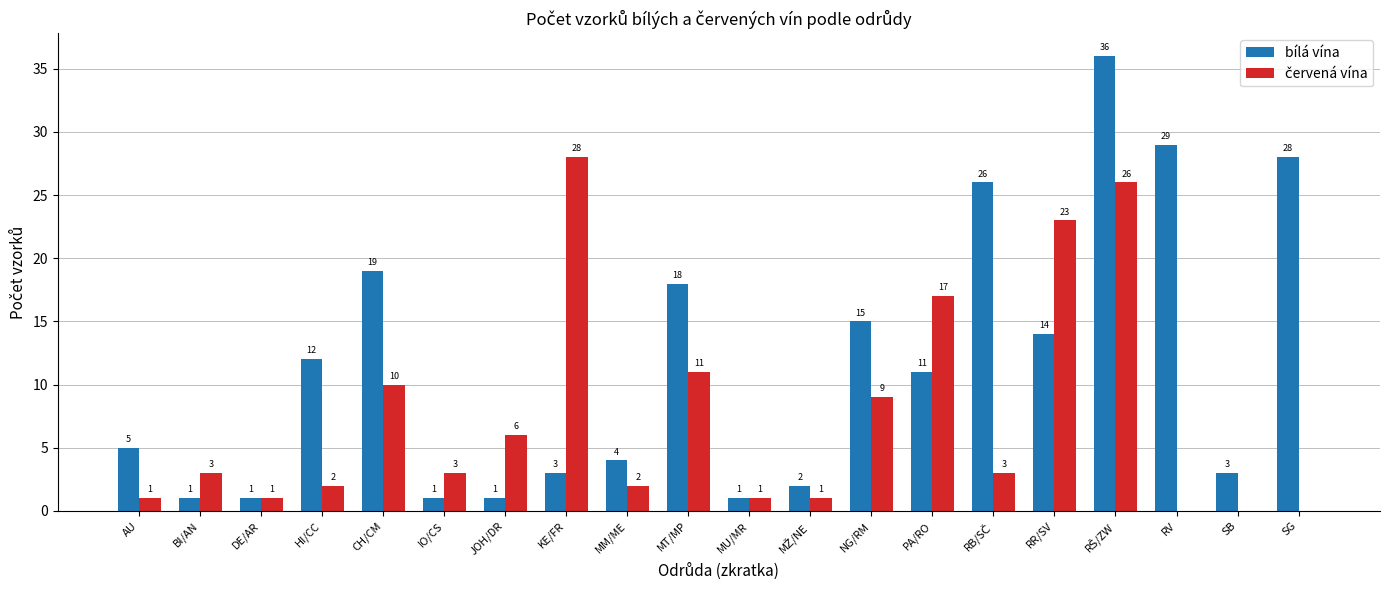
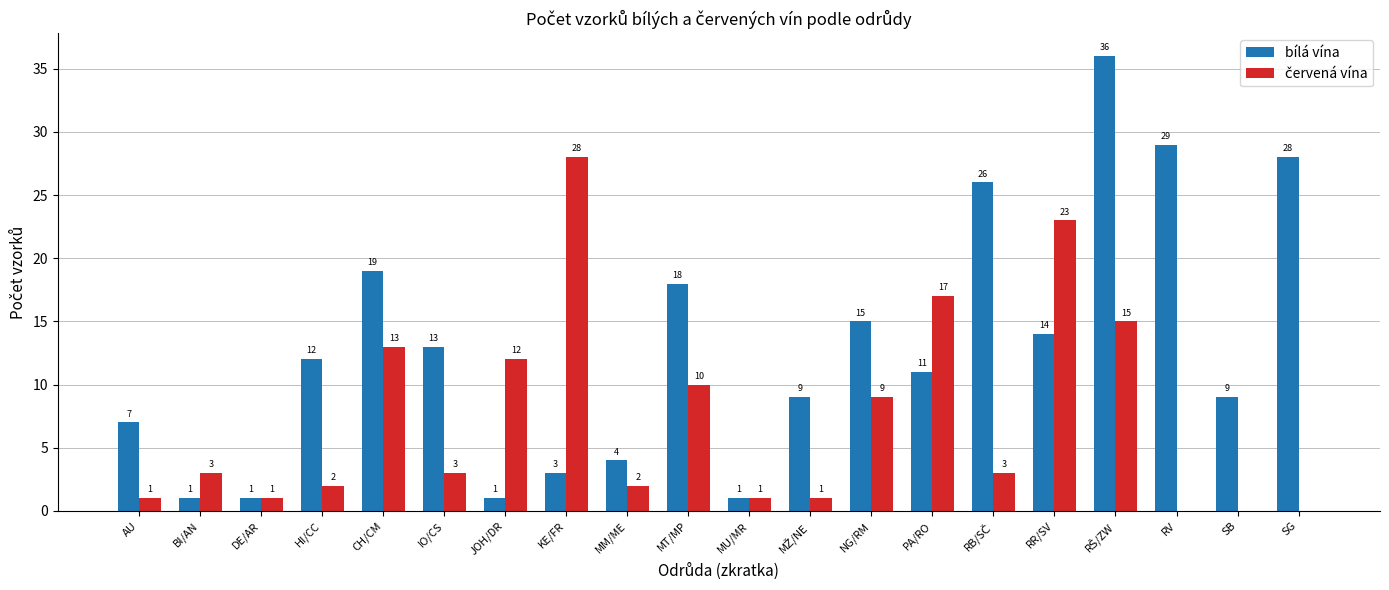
  {
    "bílá vína": {
-     "AU": 5,
+     "AU": 7,
      "BI/AN": 1,
      "DE/AR": 1,
      "HI/CC": 12,
      "CH/CM": 19,
-     "IO/CS": 1,
+     "IO/CS": 13,
      "JOH/DR": 1,
      "KE/FR": 3,
      "MM/ME": 4,
      "MT/MP": 18,
      "MU/MR": 1,
-     "MŽ/NE": 2,
+     "MŽ/NE": 9,
      "NG/RM": 15,
      "PA/RO": 11,
      "RB/SČ": 26,
      "RR/SV": 14,
      "RŠ/ZW": 36,
      "RV": 29,
-     "SB": 3,
+     "SB": 9,
      "SG": 28
    },
    "červená vína": {
      "AU": 1,
      "BI/AN": 3,
      "DE/AR": 1,
      "HI/CC": 2,
-     "CH/CM": 10,
+     "CH/CM": 13,
      "IO/CS": 3,
-     "JOH/DR": 6,
+     "JOH/DR": 12,
      "KE/FR": 28,
      "MM/ME": 2,
-     "MT/MP": 11,
+     "MT/MP": 10,
      "MU/MR": 1,
      "MŽ/NE": 1,
      "NG/RM": 9,
      "PA/RO": 17,
      "RB/SČ": 3,
      "RR/SV": 23,
-     "RŠ/ZW": 26
+     "RŠ/ZW": 15
    }
  }
